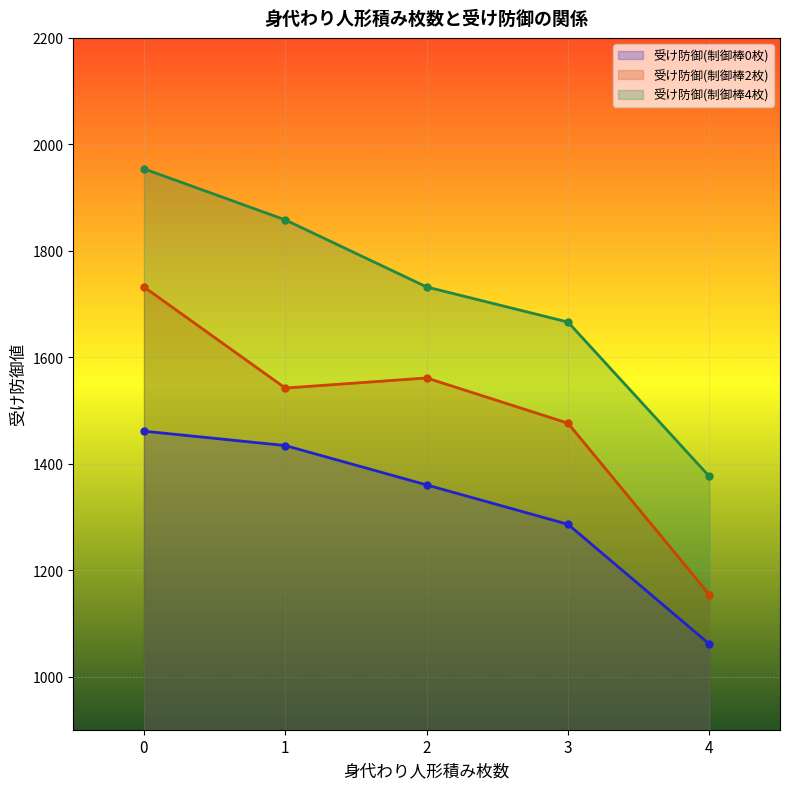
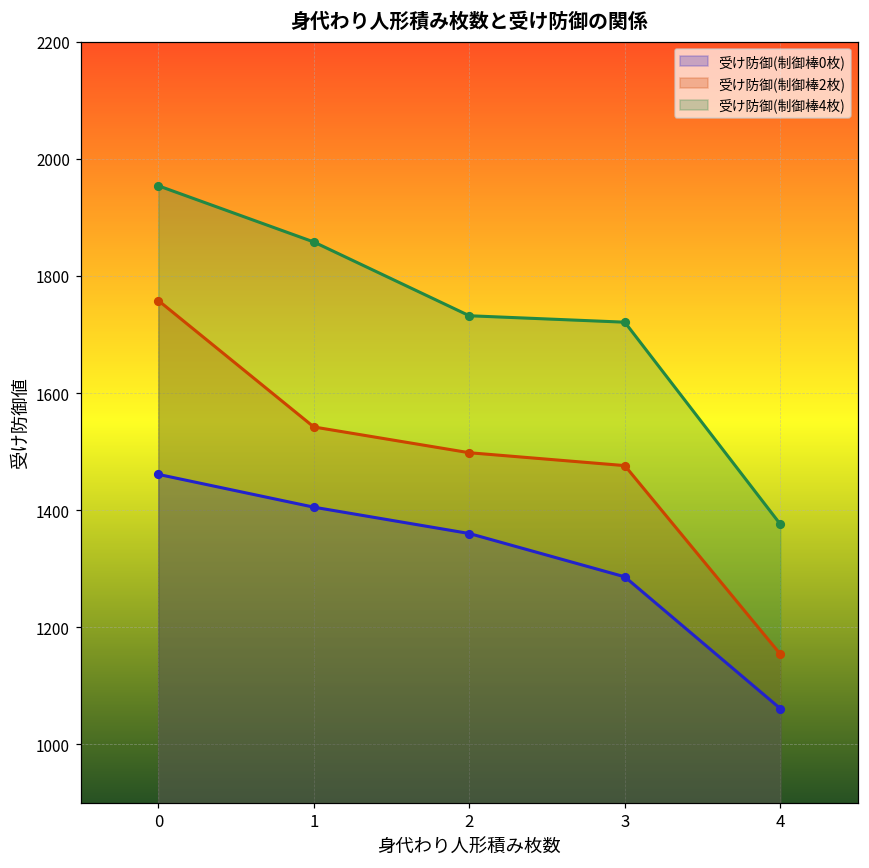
  {
    "受け防御(制御棒0枚)": {
      "0": 1460,
-     "1": 1430,
+     "1": 1410,
      "2": 1360,
      "3": 1290,
      "4": 1060
    },
    "受け防御(制御棒2枚)": {
-     "0": 1730,
+     "0": 1760,
      "1": 1540,
-     "2": 1560,
+     "2": 1500,
      "3": 1480,
      "4": 1150
    },
    "受け防御(制御棒4枚)": {
      "0": 1950,
      "1": 1860,
      "2": 1730,
-     "3": 1670,
+     "3": 1720,
      "4": 1380
    }
  }
